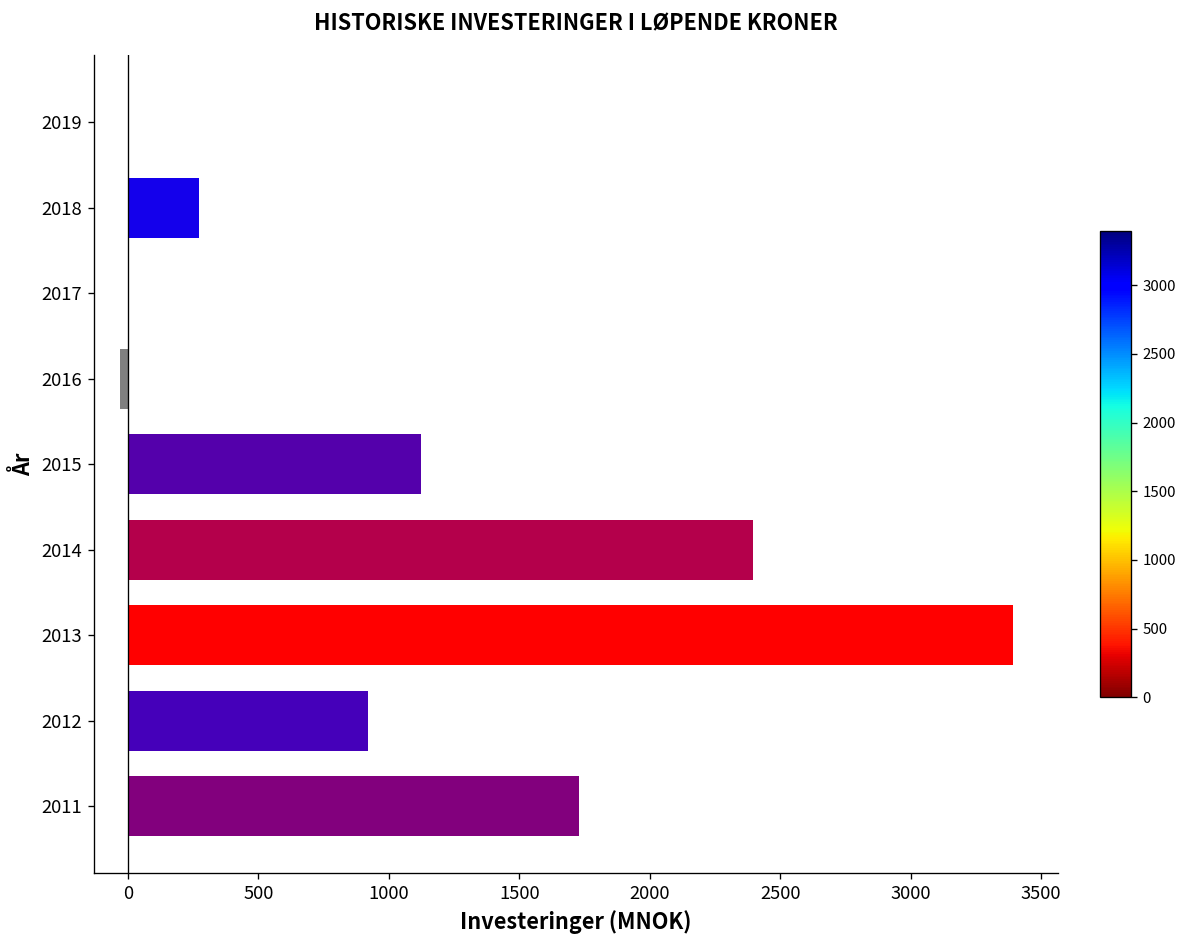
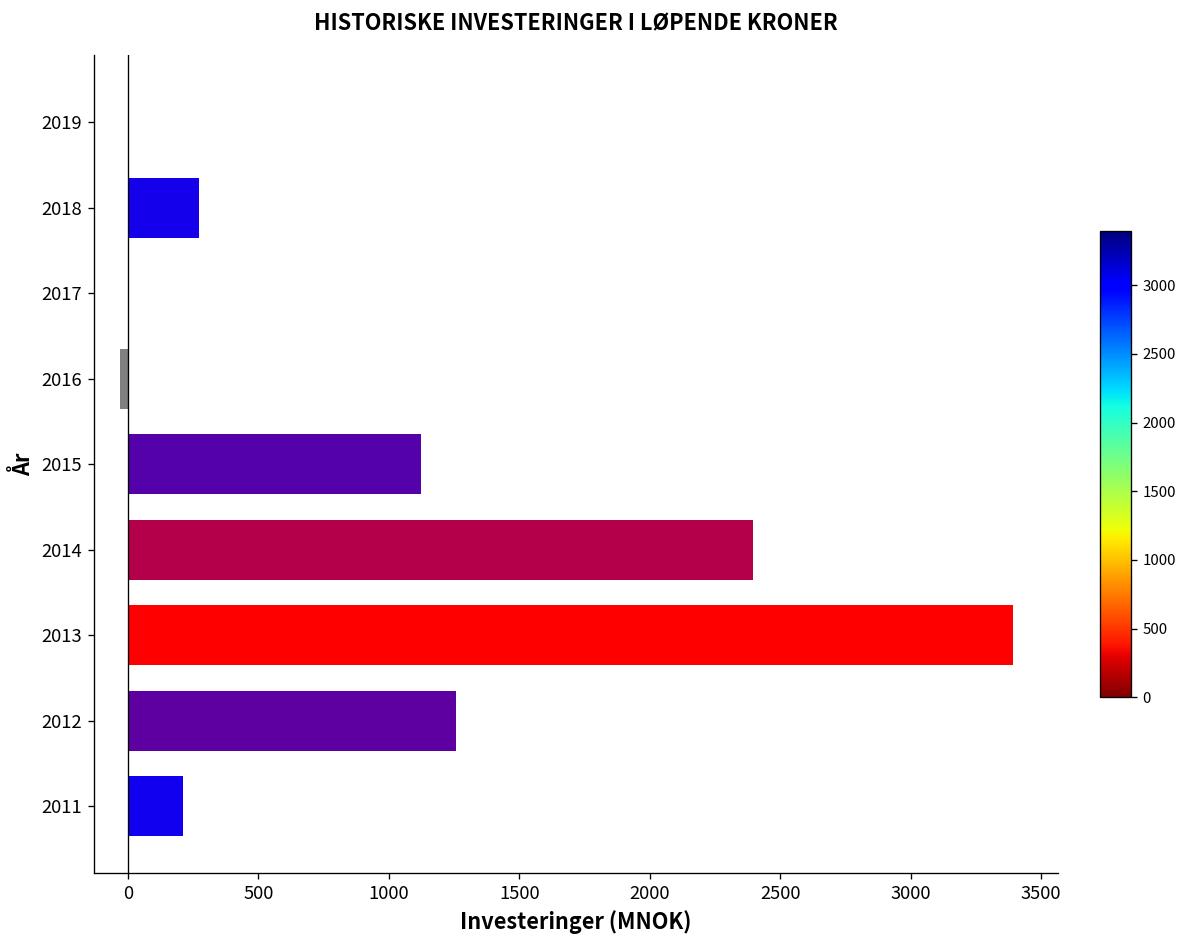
  {
    "2019": 0,
    "2018": 270,
    "2017": 0,
    "2016": -30,
    "2015": 1120,
    "2014": 2400,
    "2013": 3390,
-   "2012": 920,
-   "2011": 1730
+   "2012": 1260,
+   "2011": 210
  }
